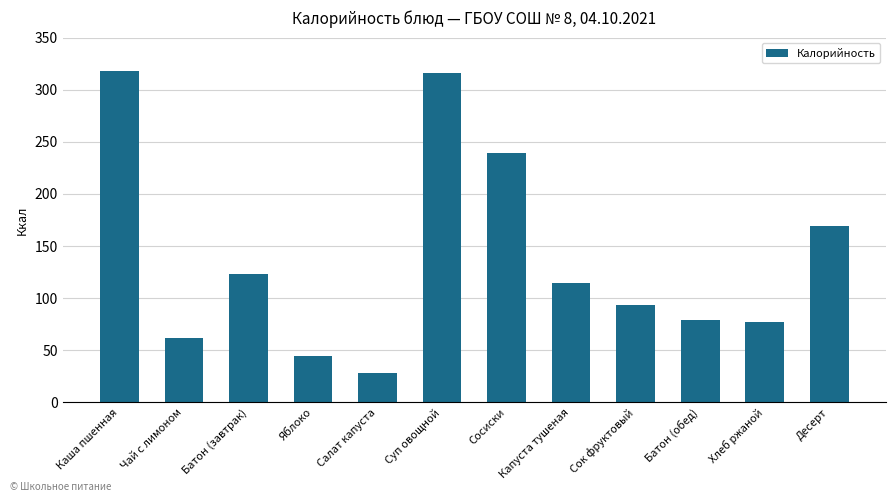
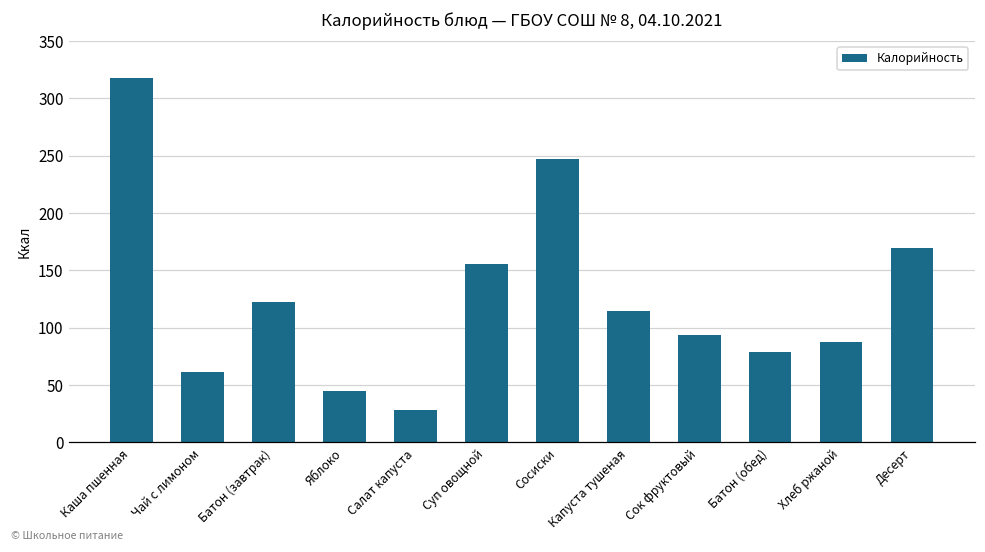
  {
    "Каша пшенная": 318,
    "Чай с лимоном": 62,
    "Батон (завтрак)": 123,
    "Яблоко": 44,
    "Салат капуста": 29,
-   "Суп овощной": 316,
-   "Сосиски": 239,
+   "Суп овощной": 156,
+   "Сосиски": 247,
    "Капуста тушеная": 114,
    "Сок фруктовый": 94,
    "Батон (обед)": 79,
-   "Хлеб ржаной": 77,
+   "Хлеб ржаной": 87,
    "Десерт": 169
  }
